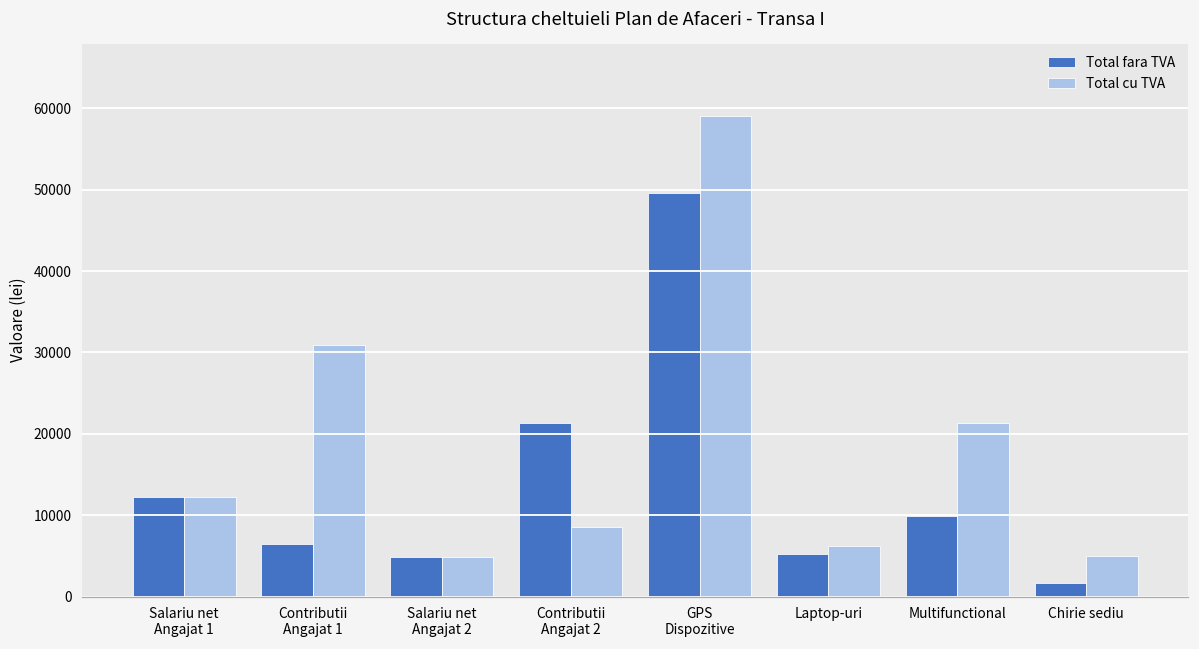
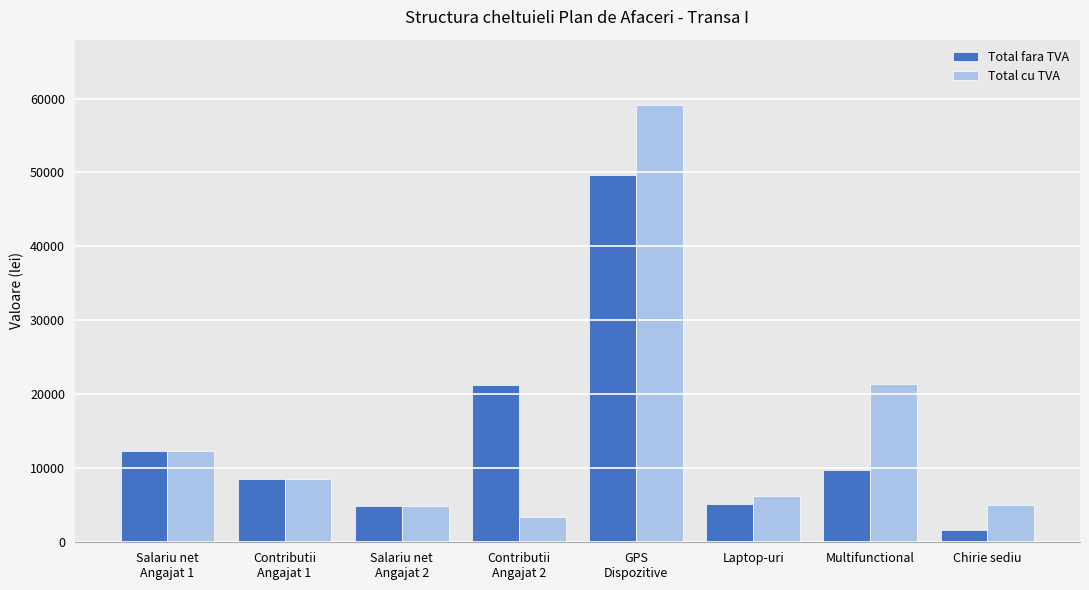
  {
    "Total fara TVA": {
      "Salariu net Angajat 1": 12000,
-     "Contributii Angajat 1": 6000,
+     "Contributii Angajat 1": 9000,
      "Salariu net Angajat 2": 5000,
      "Contributii Angajat 2": 21000,
      "GPS Dispozitive": 50000,
      "Laptop-uri": 5000,
      "Multifunctional": 10000,
      "Chirie sediu": 2000
    },
    "Total cu TVA": {
      "Salariu net Angajat 1": 12000,
-     "Contributii Angajat 1": 31000,
+     "Contributii Angajat 1": 9000,
      "Salariu net Angajat 2": 5000,
-     "Contributii Angajat 2": 9000,
+     "Contributii Angajat 2": 3000,
      "GPS Dispozitive": 59000,
      "Laptop-uri": 6000,
      "Multifunctional": 21000,
      "Chirie sediu": 5000
    }
  }
